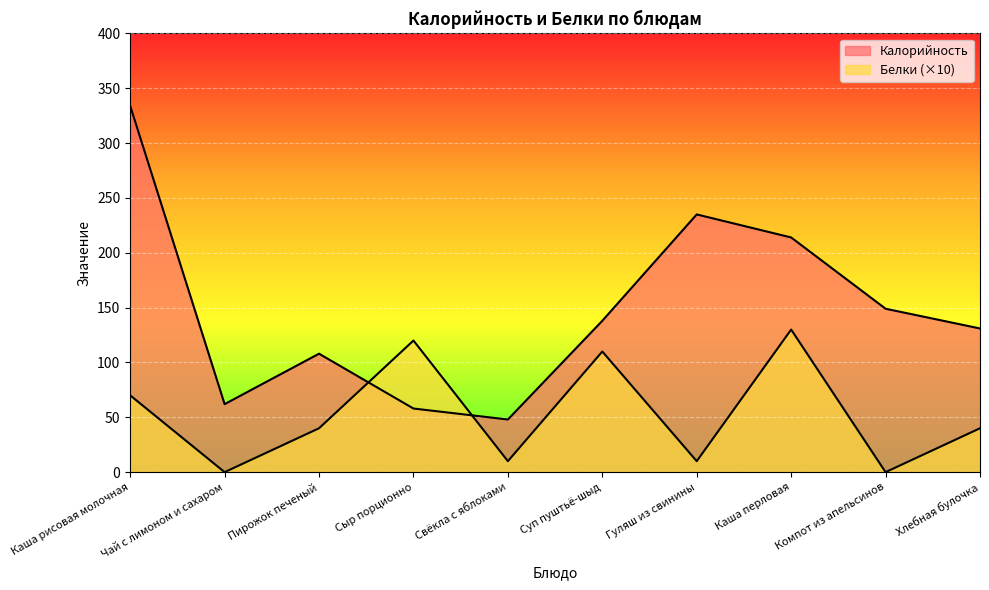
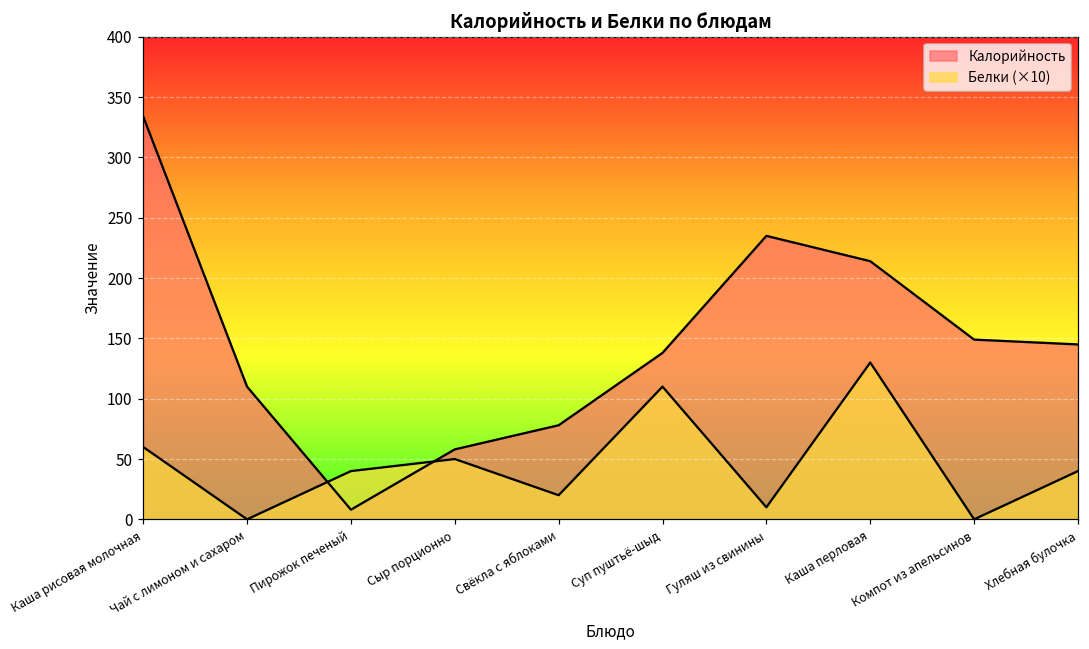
  {
    "Калорийность": {
      "Каша рисовая молочная": 334,
-     "Чай с лимоном и сахаром": 62,
-     "Пирожок печеный": 108,
+     "Чай с лимоном и сахаром": 110,
+     "Пирожок печеный": 8,
      "Сыр порционно": 58,
-     "Свёкла с яблоками": 48,
+     "Свёкла с яблоками": 78,
      "Суп пуштьё-шыд": 138,
      "Гуляш из свинины": 235,
      "Каша перловая": 214,
      "Компот из апельсинов": 149,
-     "Хлебная булочка": 131
+     "Хлебная булочка": 145
    },
    "Белки (×10)": {
-     "Каша рисовая молочная": 70,
+     "Каша рисовая молочная": 60,
      "Чай с лимоном и сахаром": 0,
      "Пирожок печеный": 40,
-     "Сыр порционно": 120,
-     "Свёкла с яблоками": 10,
+     "Сыр порционно": 50,
+     "Свёкла с яблоками": 20,
      "Суп пуштьё-шыд": 110,
      "Гуляш из свинины": 10,
      "Каша перловая": 130,
      "Компот из апельсинов": 0,
      "Хлебная булочка": 40
    }
  }
